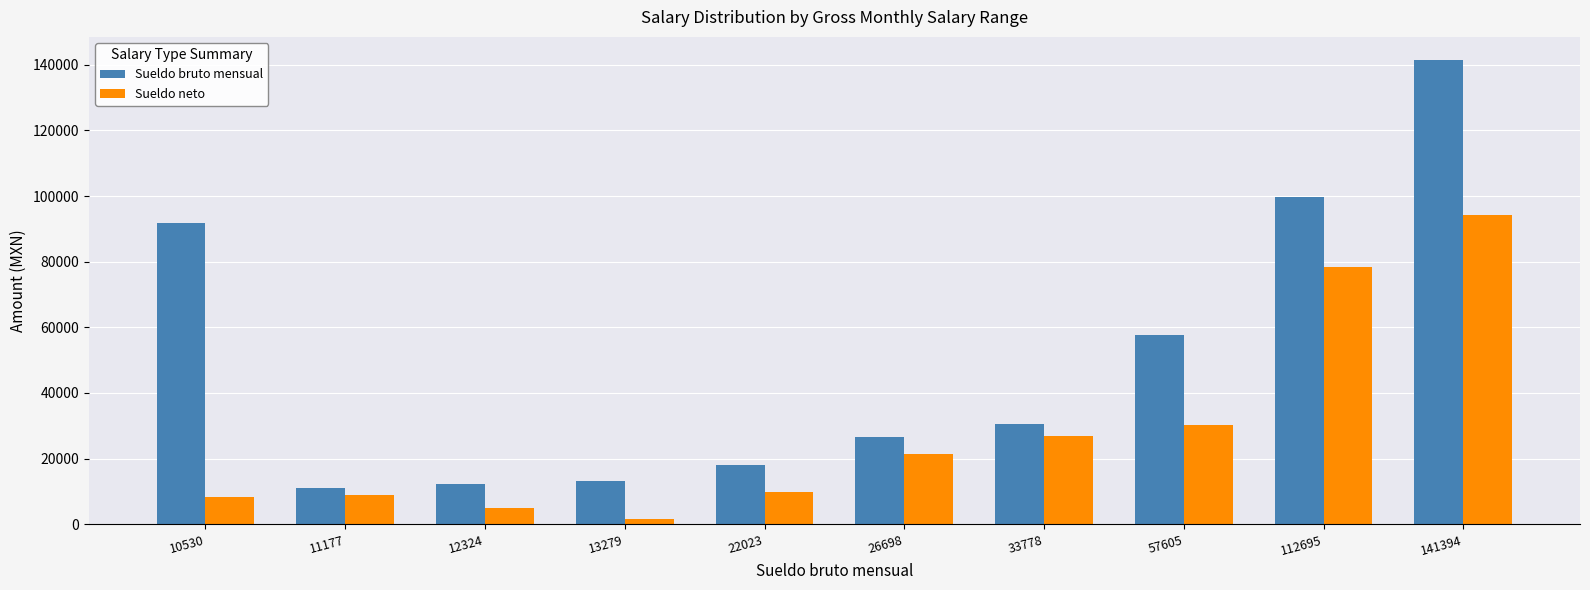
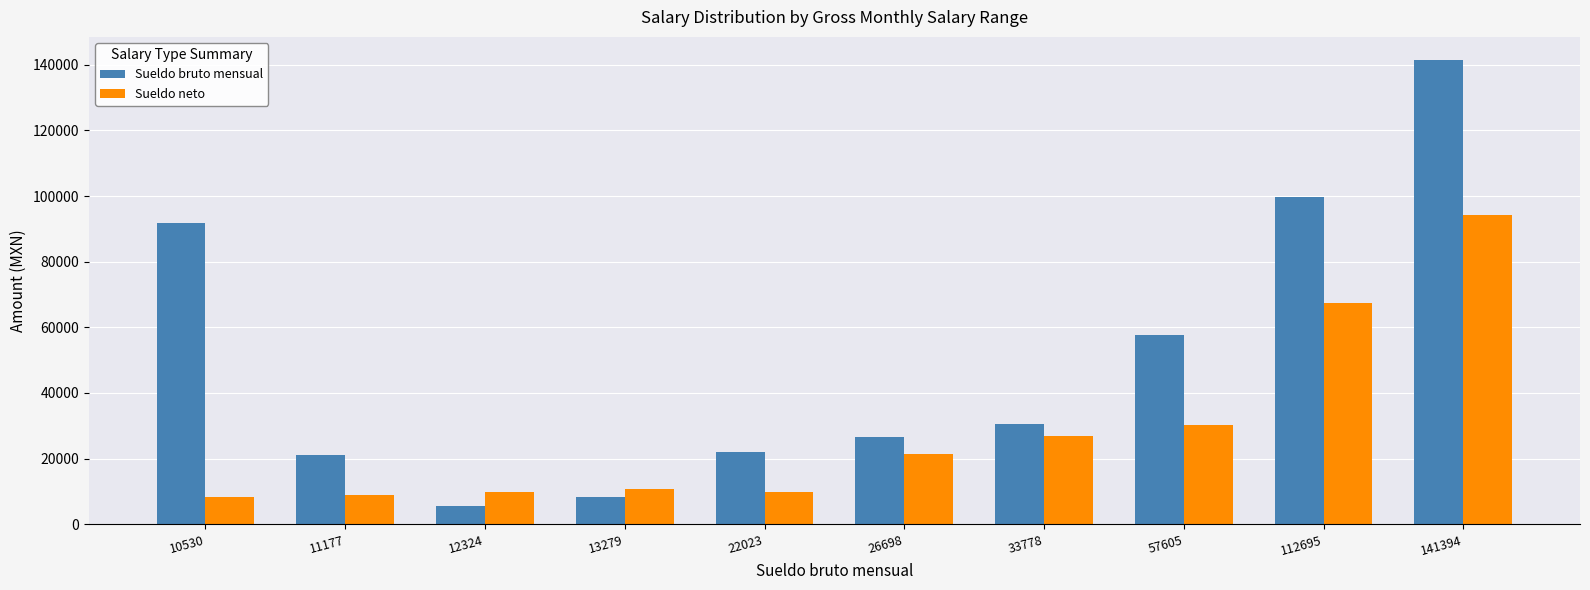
  {
    "Sueldo bruto mensual": {
      "10530": 92000,
-     "11177": 11000,
-     "12324": 12000,
-     "13279": 13000,
-     "22023": 18000,
+     "11177": 21000,
+     "12324": 6000,
+     "13279": 8000,
+     "22023": 22000,
      "26698": 27000,
      "33778": 31000,
      "57605": 58000,
      "112695": 100000,
      "141394": 141000
    },
    "Sueldo neto": {
      "10530": 8000,
      "11177": 9000,
-     "12324": 5000,
-     "13279": 2000,
+     "12324": 10000,
+     "13279": 11000,
      "22023": 10000,
      "26698": 21000,
      "33778": 27000,
      "57605": 30000,
-     "112695": 78000,
+     "112695": 68000,
      "141394": 94000
    }
  }
